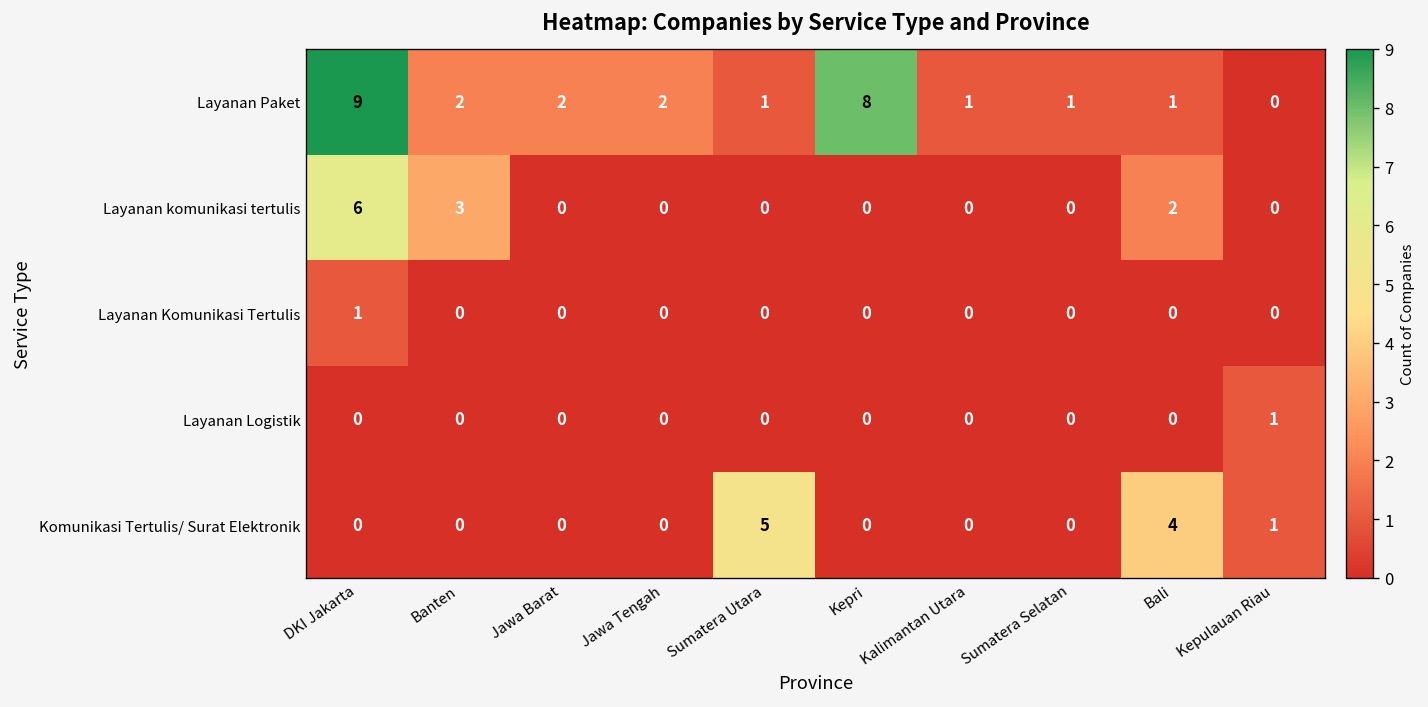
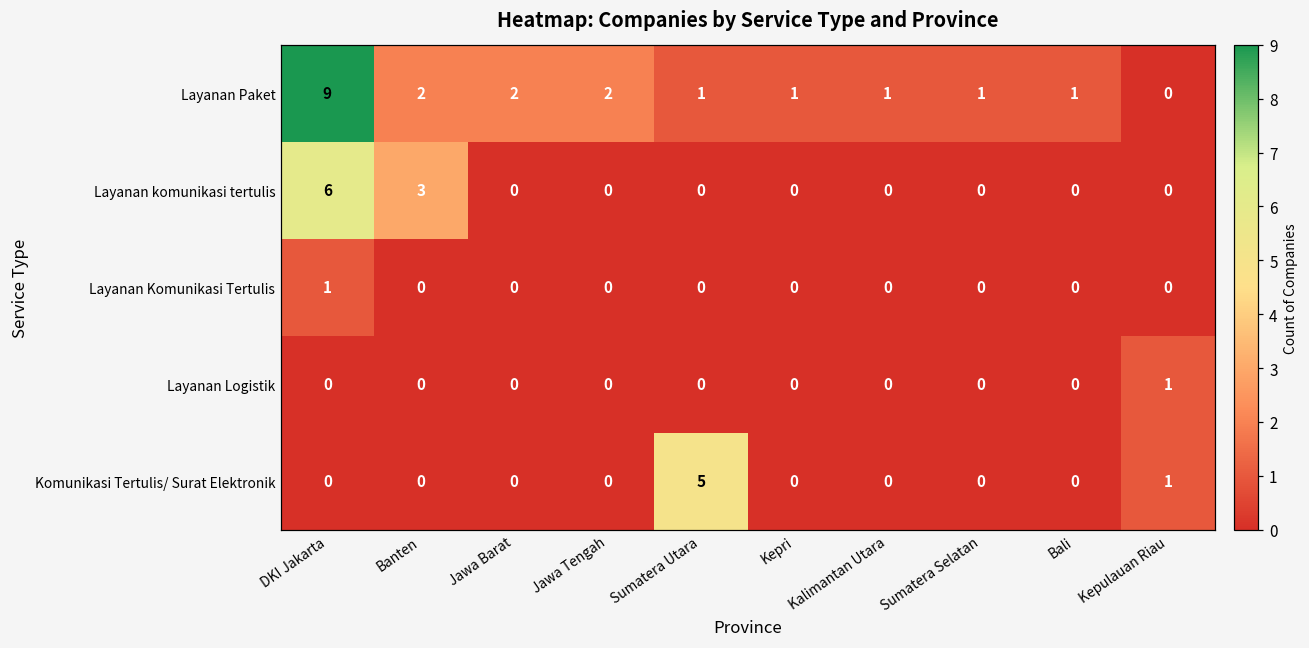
  {
    "Layanan Paket": {
      "DKI Jakarta": 9,
      "Banten": 2,
      "Jawa Barat": 2,
      "Jawa Tengah": 2,
      "Sumatera Utara": 1,
-     "Kepri": 8,
+     "Kepri": 1,
      "Kalimantan Utara": 1,
      "Sumatera Selatan": 1,
      "Bali": 1,
      "Kepulauan Riau": 0
    },
    "Layanan komunikasi tertulis": {
      "DKI Jakarta": 6,
      "Banten": 3,
      "Jawa Barat": 0,
      "Jawa Tengah": 0,
      "Sumatera Utara": 0,
      "Kepri": 0,
      "Kalimantan Utara": 0,
      "Sumatera Selatan": 0,
-     "Bali": 2,
+     "Bali": 0,
      "Kepulauan Riau": 0
    },
    "Layanan Komunikasi Tertulis": {
      "DKI Jakarta": 1,
      "Banten": 0,
      "Jawa Barat": 0,
      "Jawa Tengah": 0,
      "Sumatera Utara": 0,
      "Kepri": 0,
      "Kalimantan Utara": 0,
      "Sumatera Selatan": 0,
      "Bali": 0,
      "Kepulauan Riau": 0
    },
    "Layanan Logistik": {
      "DKI Jakarta": 0,
      "Banten": 0,
      "Jawa Barat": 0,
      "Jawa Tengah": 0,
      "Sumatera Utara": 0,
      "Kepri": 0,
      "Kalimantan Utara": 0,
      "Sumatera Selatan": 0,
      "Bali": 0,
      "Kepulauan Riau": 1
    },
    "Komunikasi Tertulis/ Surat Elektronik": {
      "DKI Jakarta": 0,
      "Banten": 0,
      "Jawa Barat": 0,
      "Jawa Tengah": 0,
      "Sumatera Utara": 5,
      "Kepri": 0,
      "Kalimantan Utara": 0,
      "Sumatera Selatan": 0,
-     "Bali": 4,
+     "Bali": 0,
      "Kepulauan Riau": 1
    }
  }
